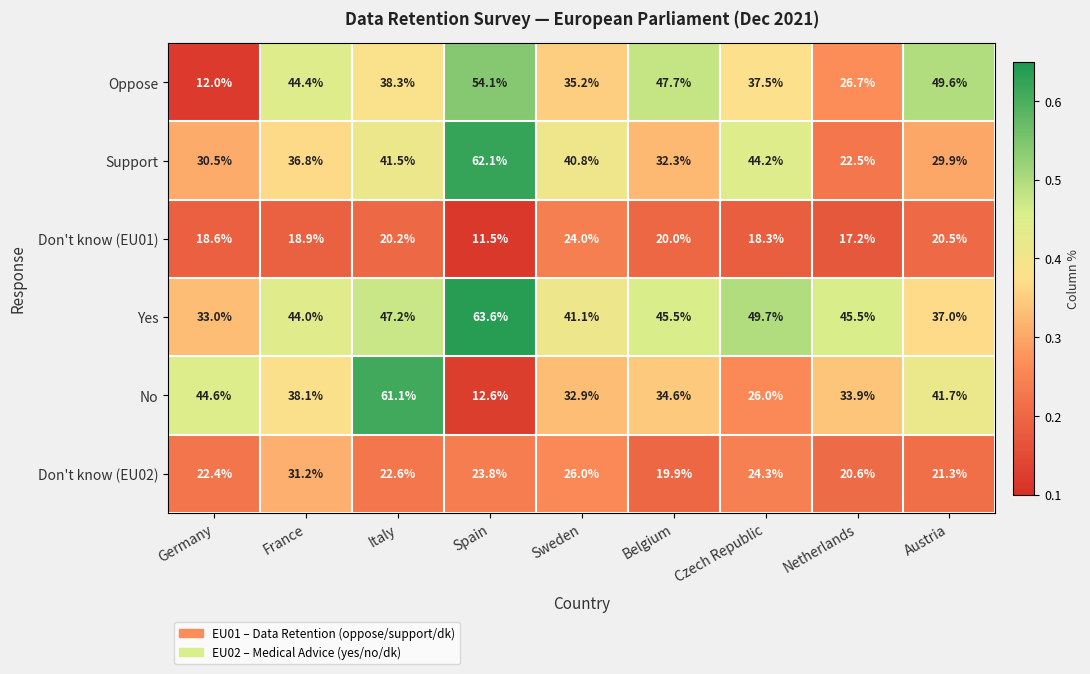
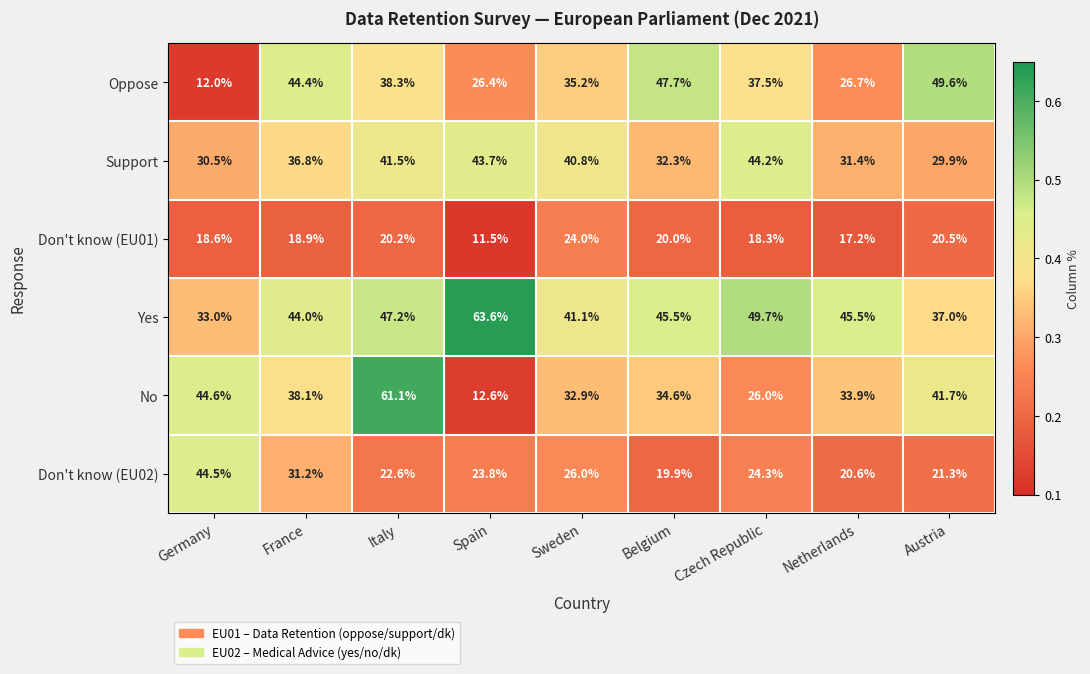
  {
    "Oppose": {
      "Germany": "12.0%",
      "France": "44.4%",
      "Italy": "38.3%",
-     "Spain": "54.1%",
+     "Spain": "26.4%",
      "Sweden": "35.2%",
      "Belgium": "47.7%",
      "Czech Republic": "37.5%",
      "Netherlands": "26.7%",
      "Austria": "49.6%"
    },
    "Support": {
      "Germany": "30.5%",
      "France": "36.8%",
      "Italy": "41.5%",
-     "Spain": "62.1%",
+     "Spain": "43.7%",
      "Sweden": "40.8%",
      "Belgium": "32.3%",
      "Czech Republic": "44.2%",
-     "Netherlands": "22.5%",
+     "Netherlands": "31.4%",
      "Austria": "29.9%"
    },
    "Don't know (EU01)": {
      "Germany": "18.6%",
      "France": "18.9%",
      "Italy": "20.2%",
      "Spain": "11.5%",
      "Sweden": "24.0%",
      "Belgium": "20.0%",
      "Czech Republic": "18.3%",
      "Netherlands": "17.2%",
      "Austria": "20.5%"
    },
    "Yes": {
      "Germany": "33.0%",
      "France": "44.0%",
      "Italy": "47.2%",
      "Spain": "63.6%",
      "Sweden": "41.1%",
      "Belgium": "45.5%",
      "Czech Republic": "49.7%",
      "Netherlands": "45.5%",
      "Austria": "37.0%"
    },
    "No": {
      "Germany": "44.6%",
      "France": "38.1%",
      "Italy": "61.1%",
      "Spain": "12.6%",
      "Sweden": "32.9%",
      "Belgium": "34.6%",
      "Czech Republic": "26.0%",
      "Netherlands": "33.9%",
      "Austria": "41.7%"
    },
    "Don't know (EU02)": {
-     "Germany": "22.4%",
+     "Germany": "44.5%",
      "France": "31.2%",
      "Italy": "22.6%",
      "Spain": "23.8%",
      "Sweden": "26.0%",
      "Belgium": "19.9%",
      "Czech Republic": "24.3%",
      "Netherlands": "20.6%",
      "Austria": "21.3%"
    }
  }
